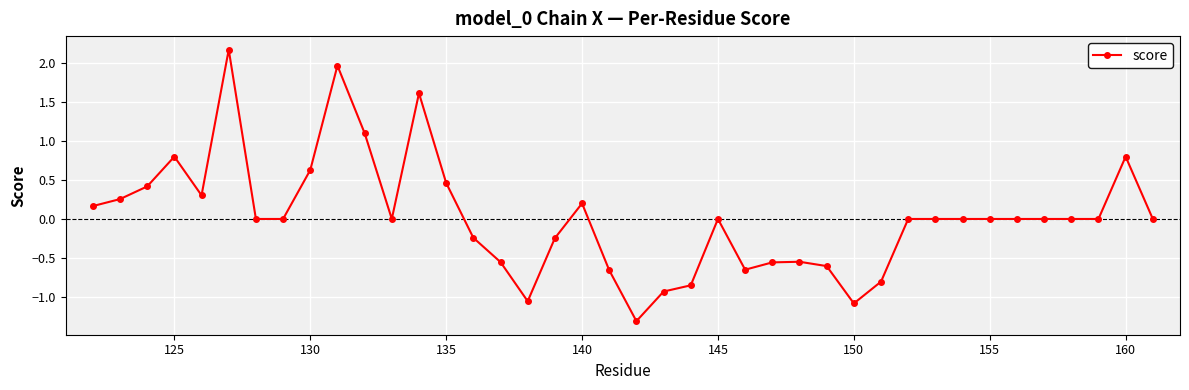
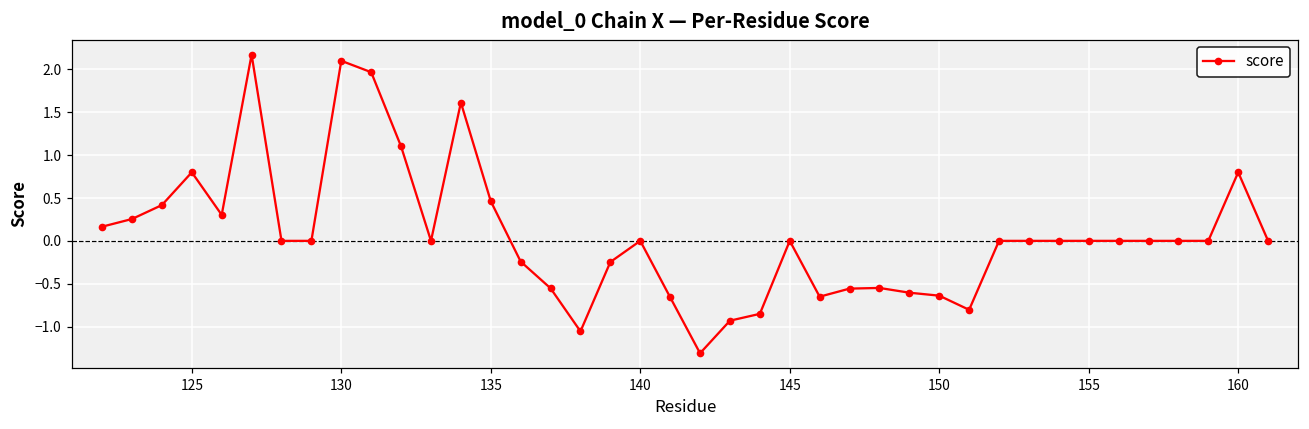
  {
    "125": 0.8,
-   "130": 0.6,
+   "130": 2.1,
    "135": 0.5,
-   "140": 0.2,
+   "140": 0.0,
    "145": 0.0,
-   "150": -1.1,
+   "150": -0.6,
    "155": 0.0,
    "160": 0.8
  }
